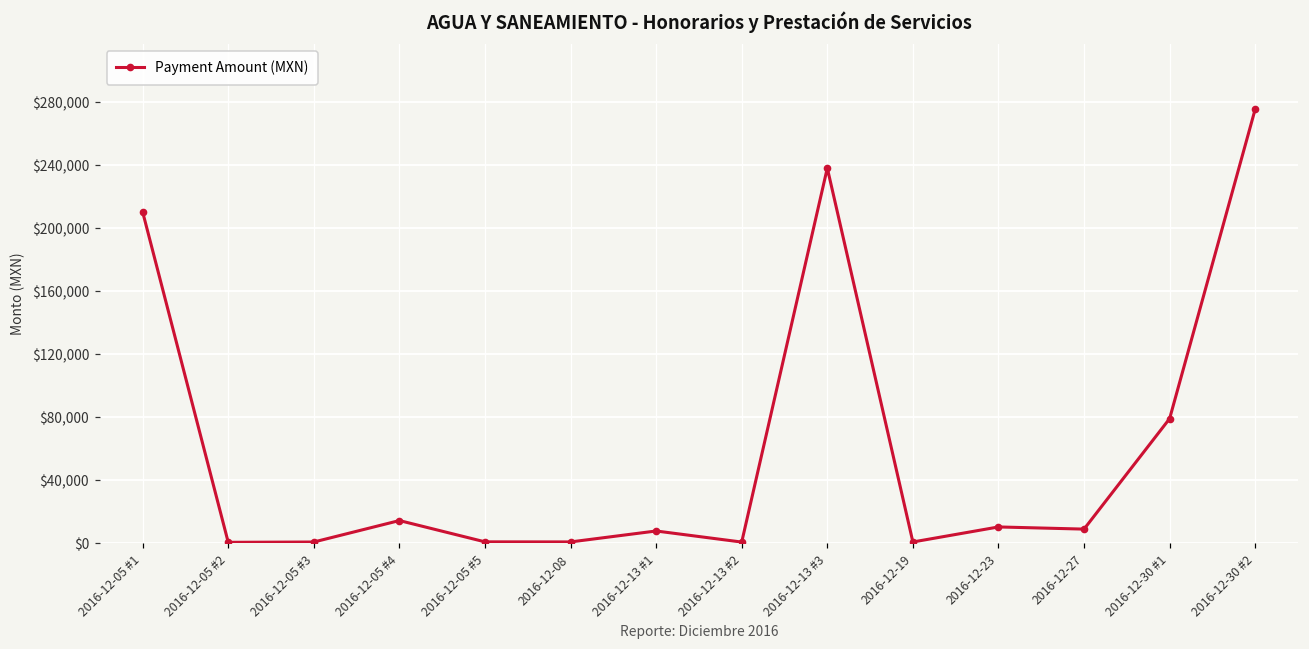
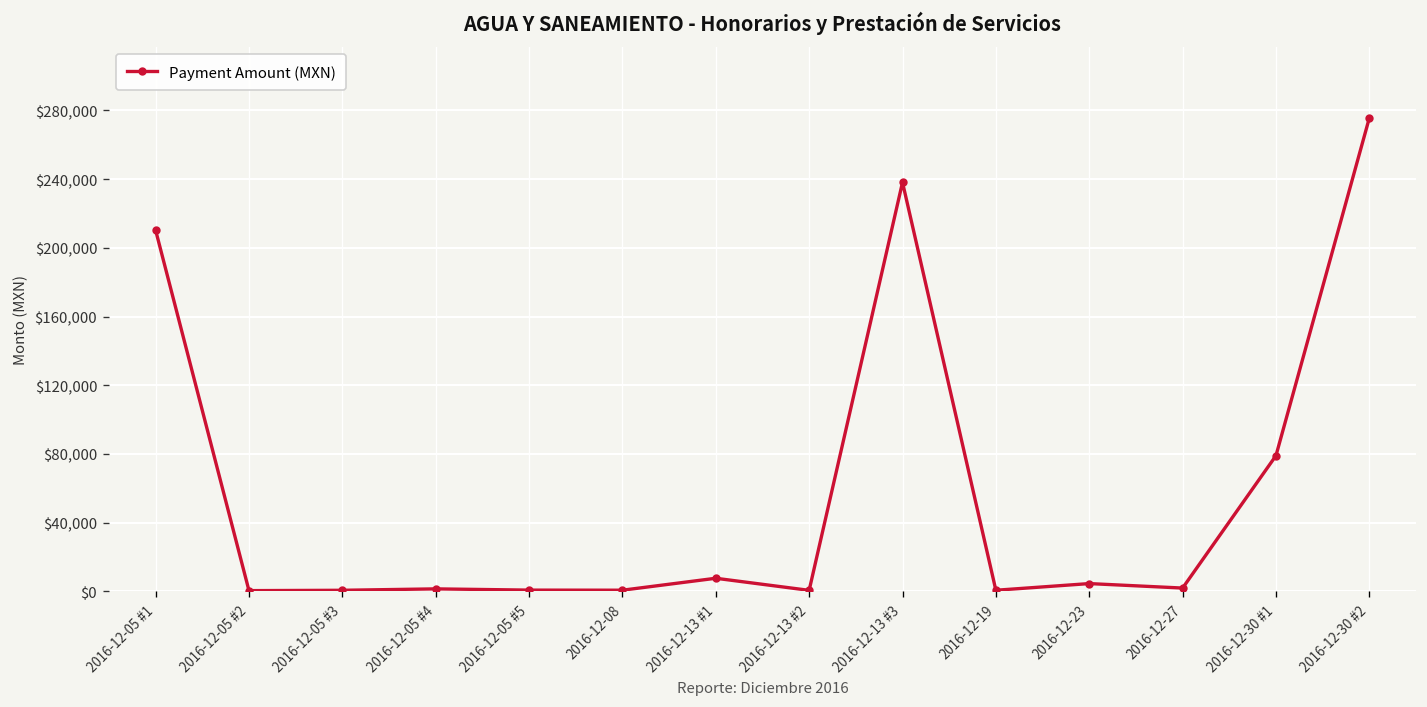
  {
    "2016-12-05 #1": "$210,000",
    "2016-12-05 #2": "$1,000",
    "2016-12-05 #3": "$1,000",
-   "2016-12-05 #4": "$14,000",
+   "2016-12-05 #4": "$2,000",
    "2016-12-05 #5": "$1,000",
    "2016-12-08": "$1,000",
    "2016-12-13 #1": "$8,000",
    "2016-12-13 #2": "$1,000",
    "2016-12-13 #3": "$238,000",
    "2016-12-19": "$1,000",
-   "2016-12-23": "$10,000",
-   "2016-12-27": "$9,000",
+   "2016-12-23": "$5,000",
+   "2016-12-27": "$2,000",
    "2016-12-30 #1": "$79,000",
    "2016-12-30 #2": "$276,000"
  }
